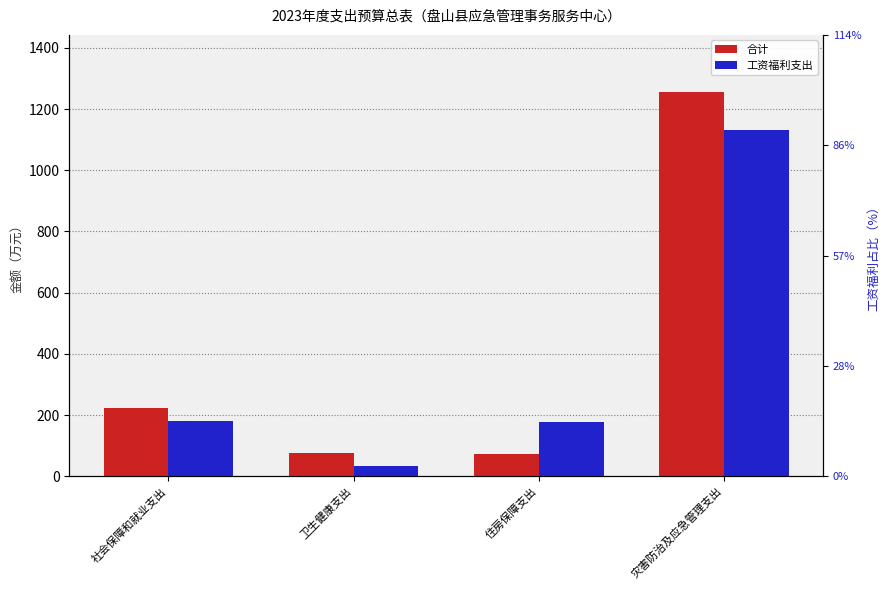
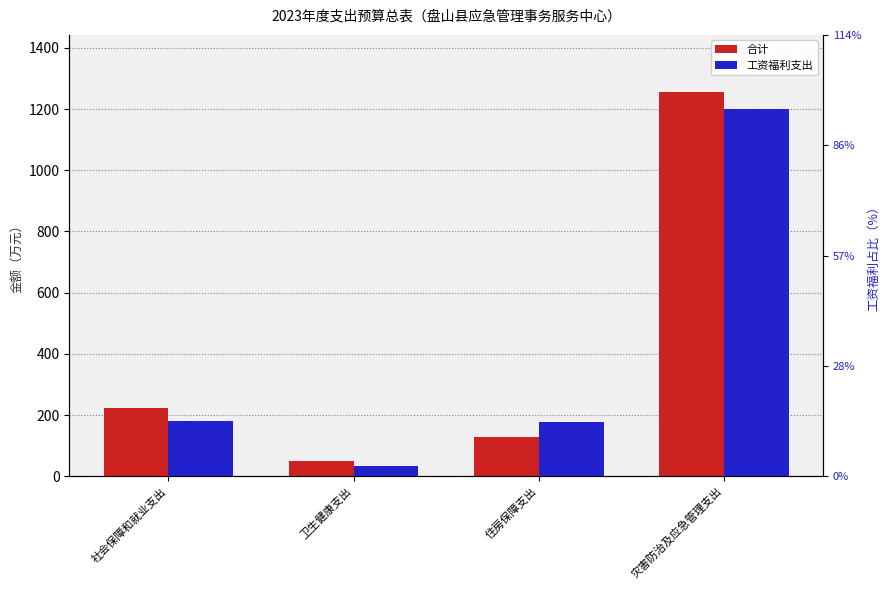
  {
    "合计": {
      "社会保障和就业支出": 220,
-     "卫生健康支出": 80,
-     "住房保障支出": 70,
+     "卫生健康支出": 50,
+     "住房保障支出": 130,
      "灾害防治及应急管理支出": 1250
    },
    "工资福利支出": {
      "社会保障和就业支出": 180,
      "卫生健康支出": 30,
      "住房保障支出": 180,
-     "灾害防治及应急管理支出": 1130
+     "灾害防治及应急管理支出": 1200
    }
  }
